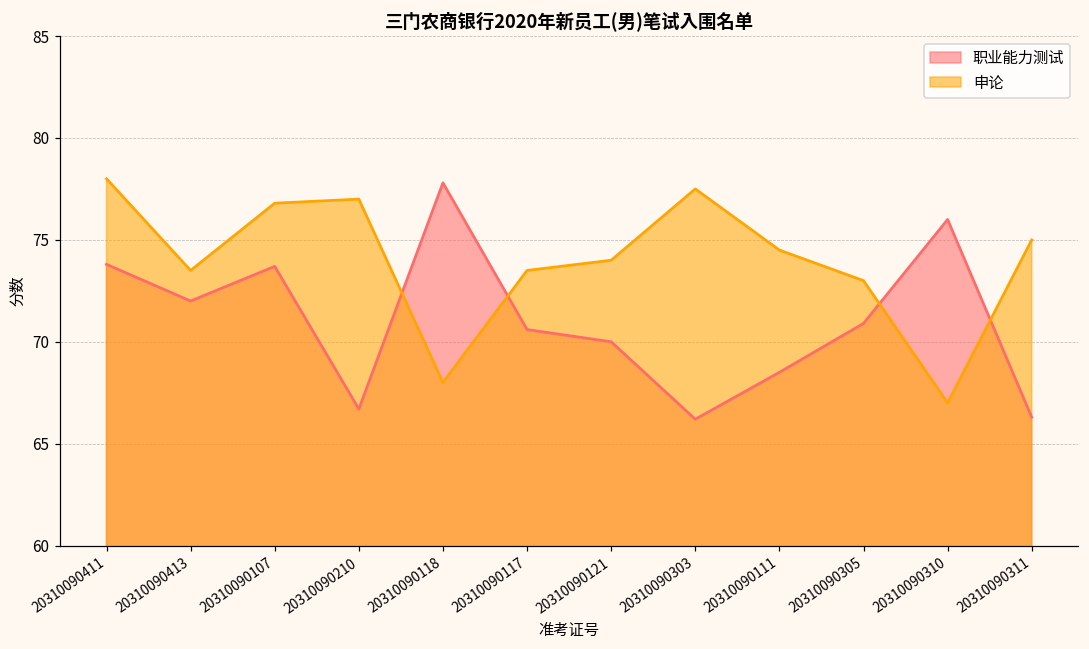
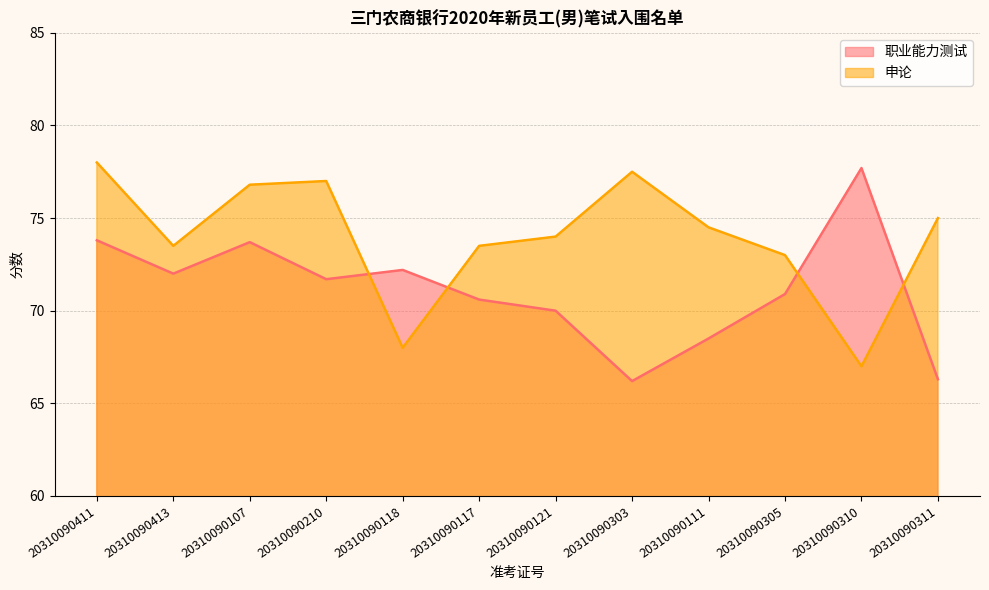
  {
    "职业能力测试": {
      "20310090411": 73.8,
      "20310090413": 72.0,
      "20310090107": 73.7,
-     "20310090210": 66.7,
-     "20310090118": 77.8,
+     "20310090210": 71.7,
+     "20310090118": 72.2,
      "20310090117": 70.6,
      "20310090121": 70.0,
      "20310090303": 66.2,
      "20310090111": 68.5,
      "20310090305": 70.9,
-     "20310090310": 76.0,
+     "20310090310": 77.7,
      "20310090311": 66.3
    },
    "申论": {
      "20310090411": 78.0,
      "20310090413": 73.5,
      "20310090107": 76.8,
      "20310090210": 77.0,
      "20310090118": 68.0,
      "20310090117": 73.5,
      "20310090121": 74.0,
      "20310090303": 77.5,
      "20310090111": 74.5,
      "20310090305": 73.0,
      "20310090310": 67.0,
      "20310090311": 75.0
    }
  }
